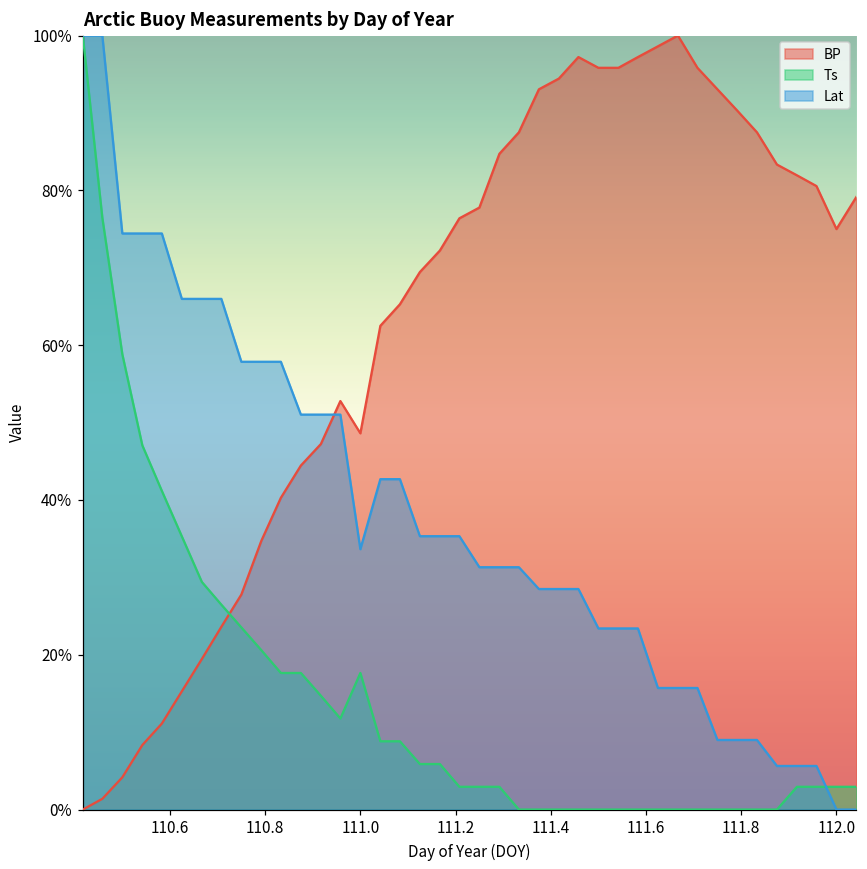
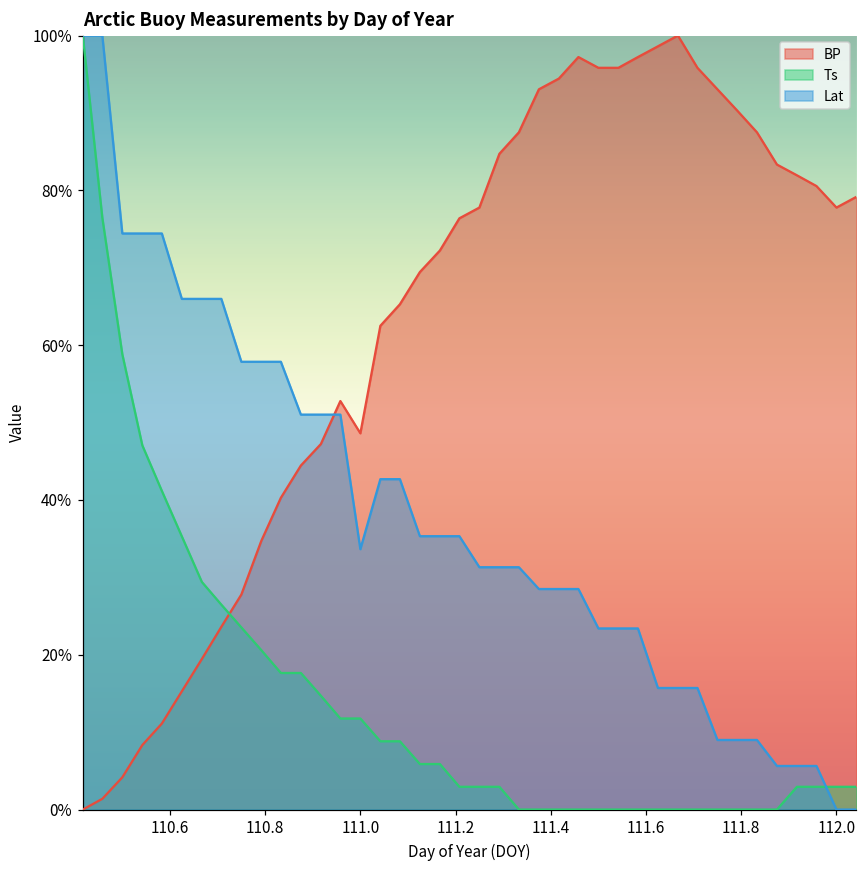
  {
    "BP": {
      "111.0": "49%",
-     "112.0": "75%"
+     "112.0": "78%"
    },
    "Ts": {
-     "111.0": "18%",
+     "111.0": "12%",
      "112.0": "3%"
    },
    "Lat": {
      "111.0": "34%",
      "112.0": "0%"
    }
  }
